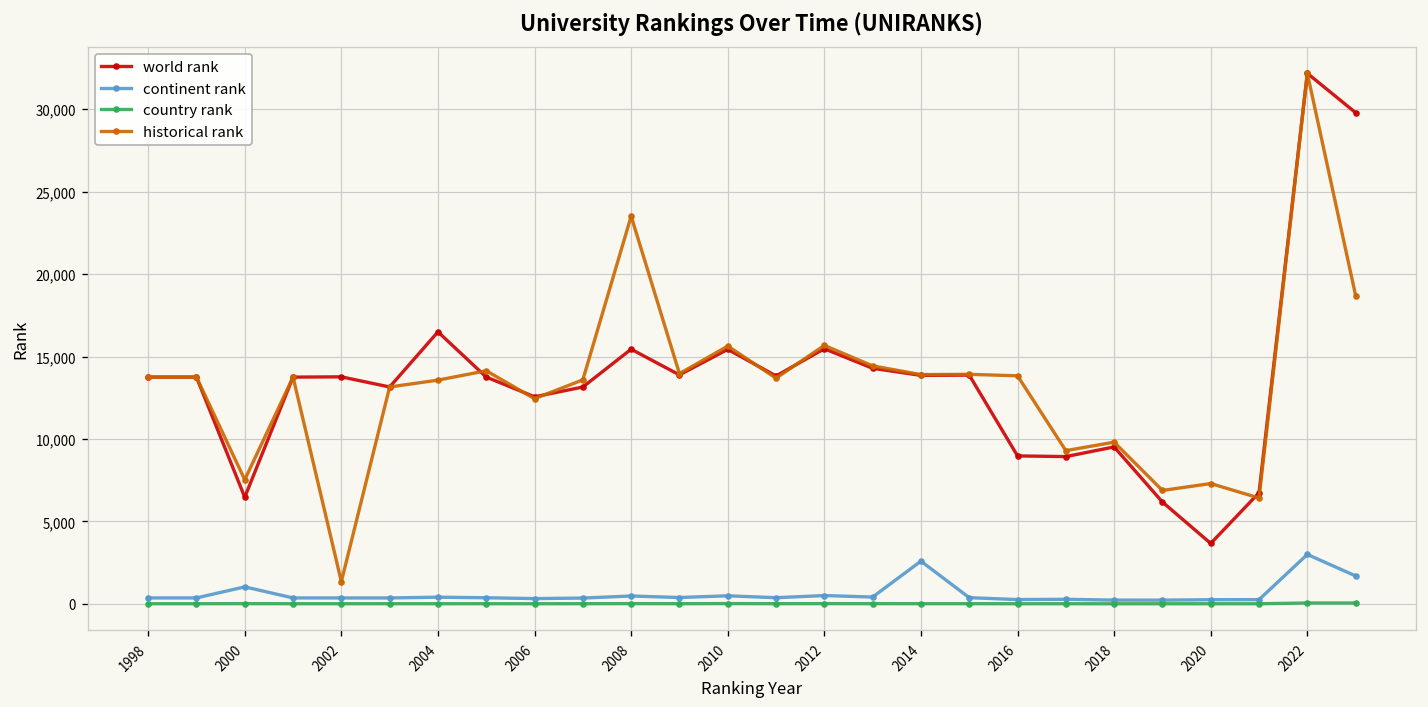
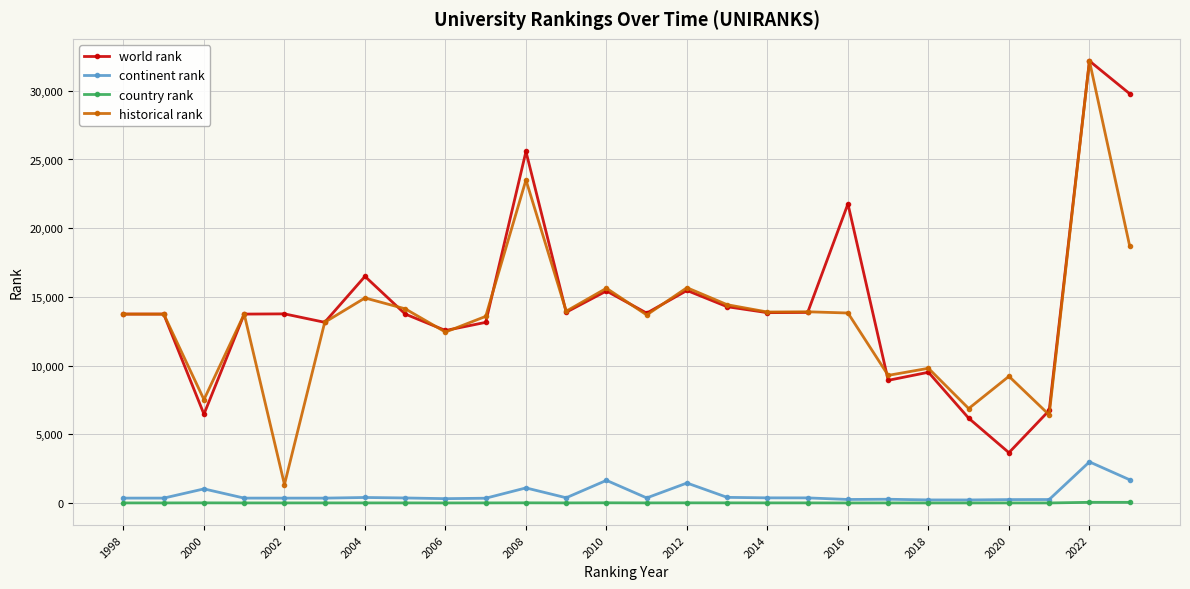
  {
    "world rank": {
      "2000": "6,500",
      "2002": "13,800",
      "2004": "16,500",
-     "2008": "15,400",
+     "2008": "25,600",
      "2010": "15,400",
      "2012": "15,500",
-     "2016": "9,000",
+     "2016": "21,800",
      "2018": "9,500",
      "2020": "3,700"
    },
    "continent rank": {
      "1998": "400",
      "2000": "1,000",
      "2002": "400",
      "2004": "400",
      "2006": "300",
-     "2008": "500",
-     "2010": "500",
-     "2012": "500",
-     "2014": "2,600",
+     "2008": "1,100",
+     "2010": "1,700",
+     "2012": "1,500",
+     "2014": "400",
      "2016": "300",
      "2018": "200",
      "2020": "300",
      "2022": "3,000"
    },
    "country rank": {
      "1998": "0",
      "2000": "0",
      "2002": "0",
      "2004": "0",
      "2006": "0",
      "2008": "0",
      "2010": "0",
      "2012": "0",
      "2014": "0",
      "2016": "0",
      "2018": "0",
      "2020": "0",
      "2022": "100"
    },
    "historical rank": {
      "2000": "7,500",
      "2002": "1,300",
-     "2004": "13,600",
+     "2004": "14,900",
      "2008": "23,500",
      "2010": "15,600",
      "2012": "15,700",
      "2016": "13,800",
      "2018": "9,800",
-     "2020": "7,300"
+     "2020": "9,200"
    }
  }
